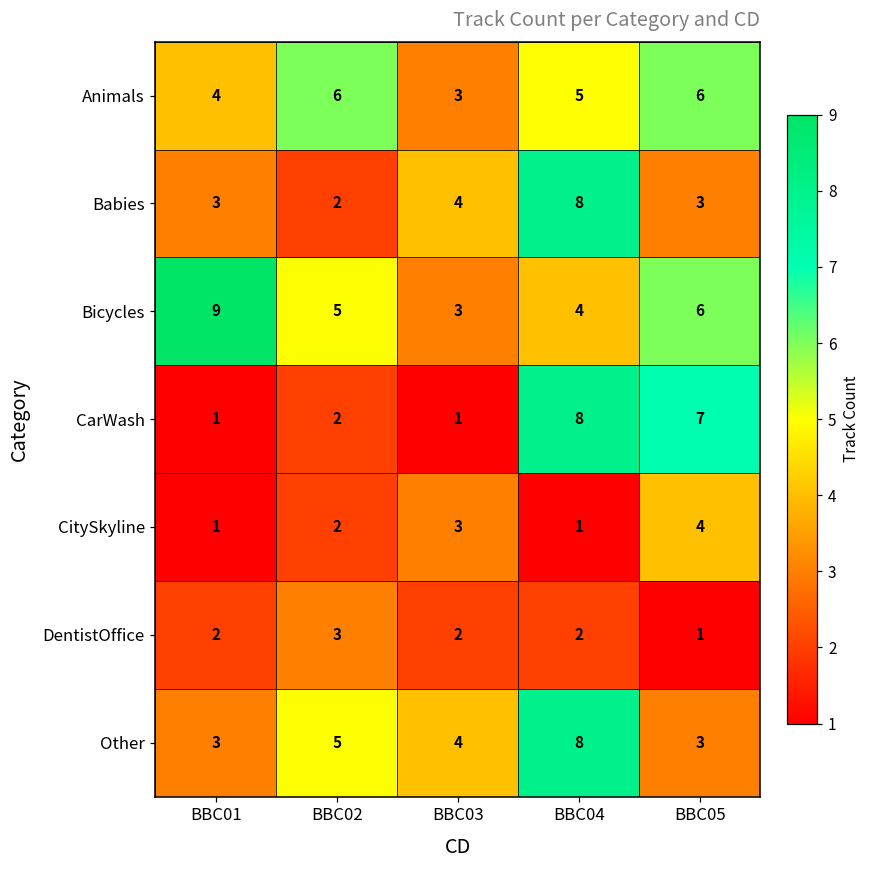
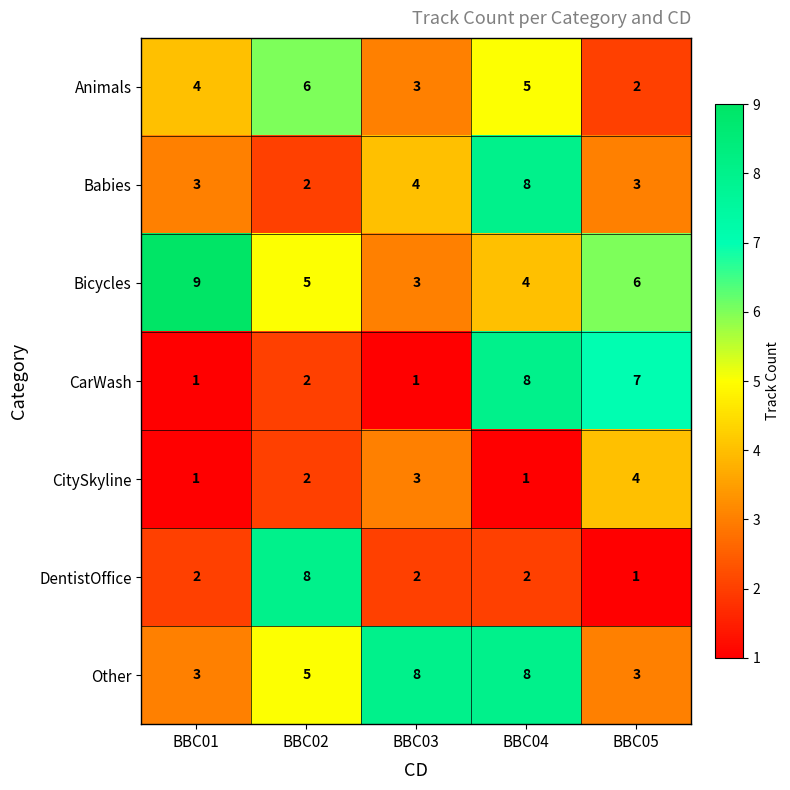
  {
    "Animals": {
      "BBC01": 4,
      "BBC02": 6,
      "BBC03": 3,
      "BBC04": 5,
-     "BBC05": 6
+     "BBC05": 2
    },
    "Babies": {
      "BBC01": 3,
      "BBC02": 2,
      "BBC03": 4,
      "BBC04": 8,
      "BBC05": 3
    },
    "Bicycles": {
      "BBC01": 9,
      "BBC02": 5,
      "BBC03": 3,
      "BBC04": 4,
      "BBC05": 6
    },
    "CarWash": {
      "BBC01": 1,
      "BBC02": 2,
      "BBC03": 1,
      "BBC04": 8,
      "BBC05": 7
    },
    "CitySkyline": {
      "BBC01": 1,
      "BBC02": 2,
      "BBC03": 3,
      "BBC04": 1,
      "BBC05": 4
    },
    "DentistOffice": {
      "BBC01": 2,
-     "BBC02": 3,
+     "BBC02": 8,
      "BBC03": 2,
      "BBC04": 2,
      "BBC05": 1
    },
    "Other": {
      "BBC01": 3,
      "BBC02": 5,
-     "BBC03": 4,
+     "BBC03": 8,
      "BBC04": 8,
      "BBC05": 3
    }
  }
